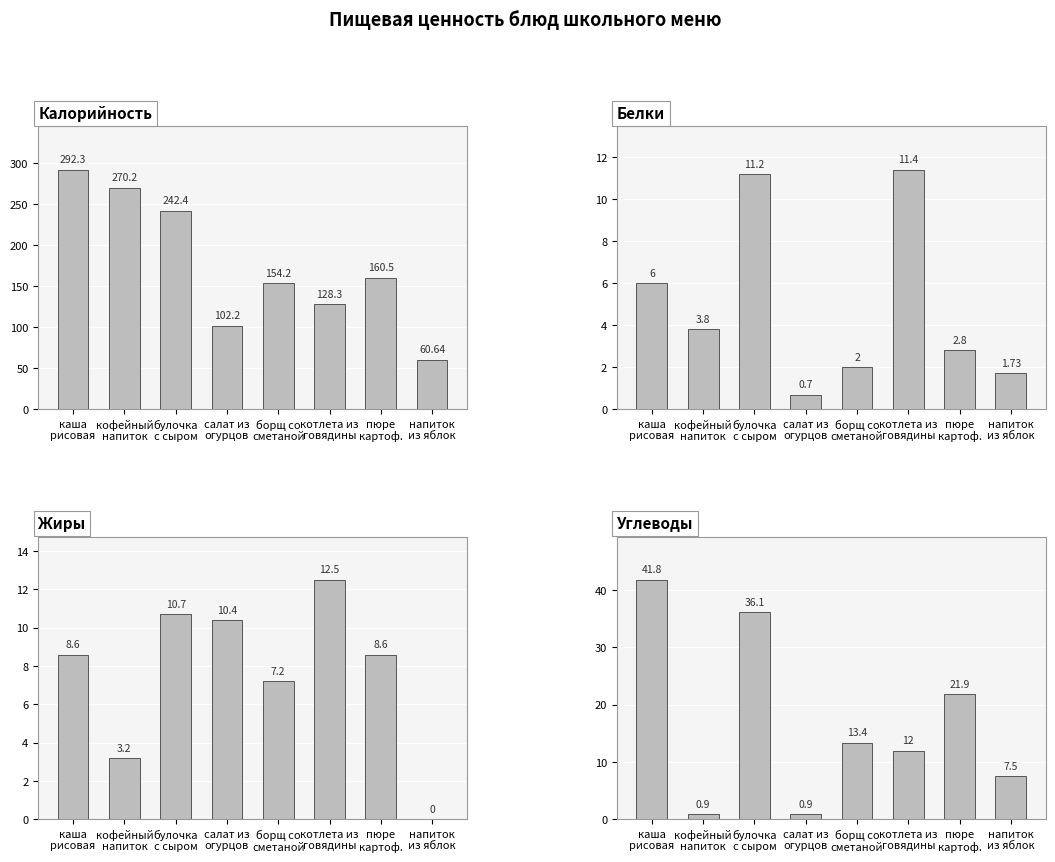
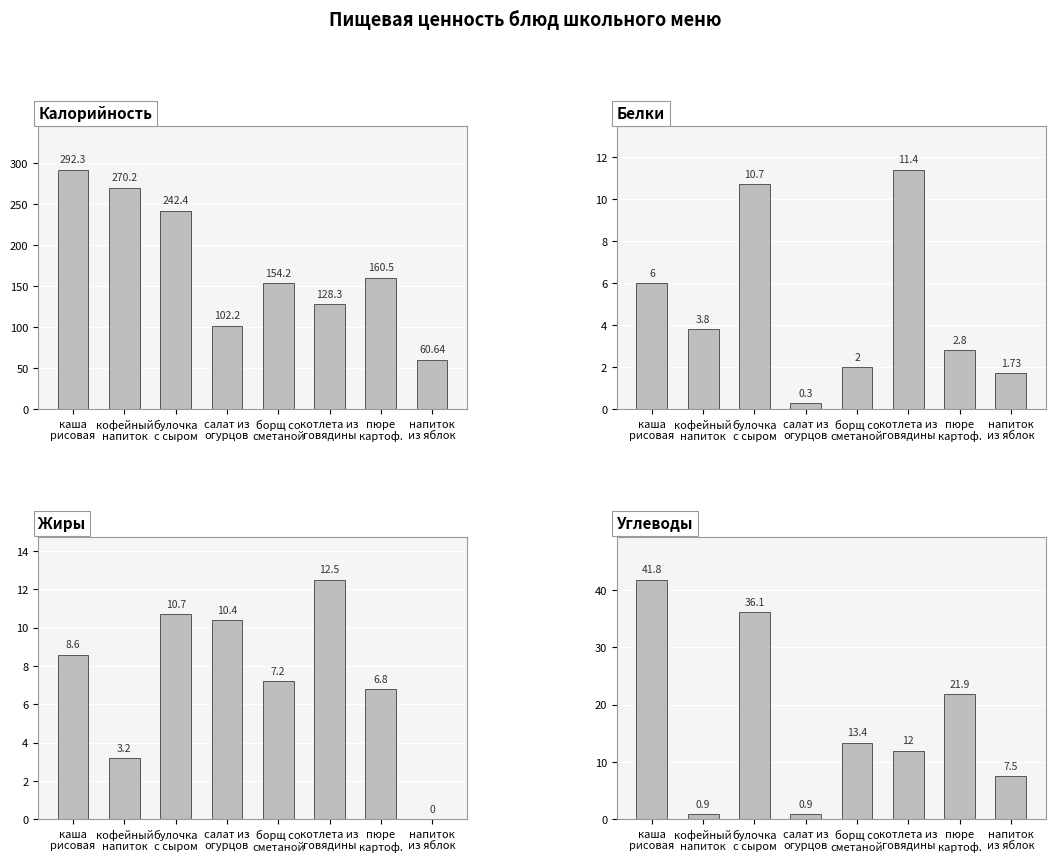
  {
    "Калорийность": {
      "каша рисовая": 292.3,
      "кофейный напиток": 270.2,
      "булочка с сыром": 242.4,
      "салат из огурцов": 102.2,
      "борщ со сметаной": 154.2,
      "котлета из говядины": 128.3,
      "пюре картоф.": 160.5,
      "напиток из яблок": 60.64
    },
    "Белки": {
      "каша рисовая": 6,
      "кофейный напиток": 3.8,
-     "булочка с сыром": 11.2,
-     "салат из огурцов": 0.7,
+     "булочка с сыром": 10.7,
+     "салат из огурцов": 0.3,
      "борщ со сметаной": 2,
      "котлета из говядины": 11.4,
      "пюре картоф.": 2.8,
      "напиток из яблок": 1.73
    },
    "Жиры": {
      "каша рисовая": 8.6,
      "кофейный напиток": 3.2,
      "булочка с сыром": 10.7,
      "салат из огурцов": 10.4,
      "борщ со сметаной": 7.2,
      "котлета из говядины": 12.5,
-     "пюре картоф.": 8.6,
+     "пюре картоф.": 6.8,
      "напиток из яблок": 0
    },
    "Углеводы": {
      "каша рисовая": 41.8,
      "кофейный напиток": 0.9,
      "булочка с сыром": 36.1,
      "салат из огурцов": 0.9,
      "борщ со сметаной": 13.4,
      "котлета из говядины": 12,
      "пюре картоф.": 21.9,
      "напиток из яблок": 7.5
    }
  }
